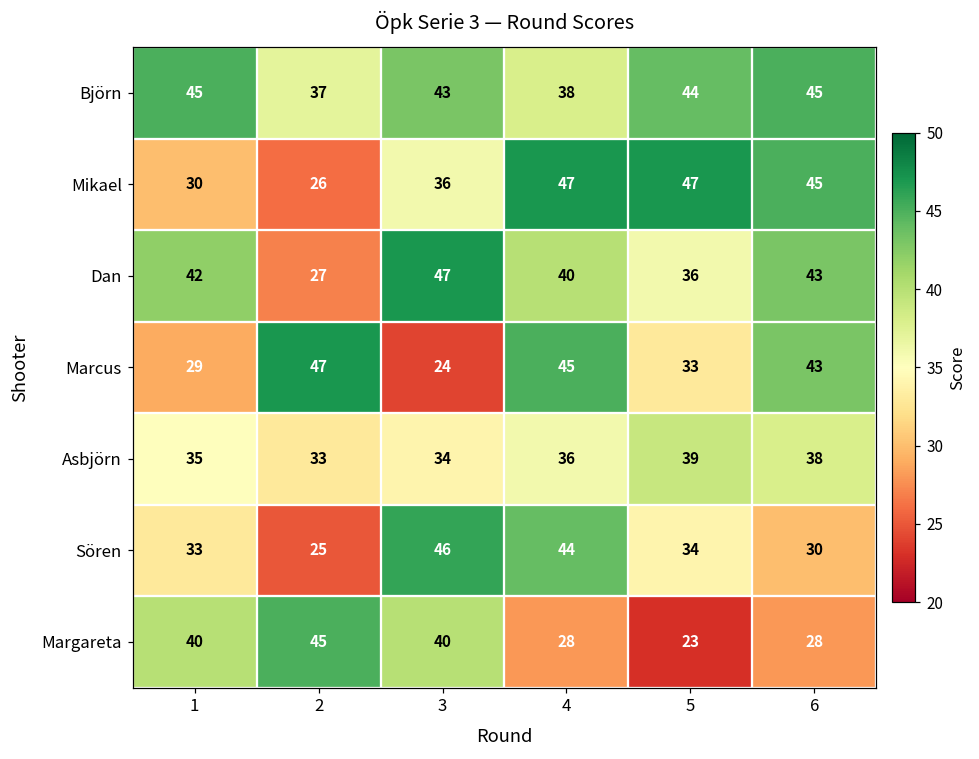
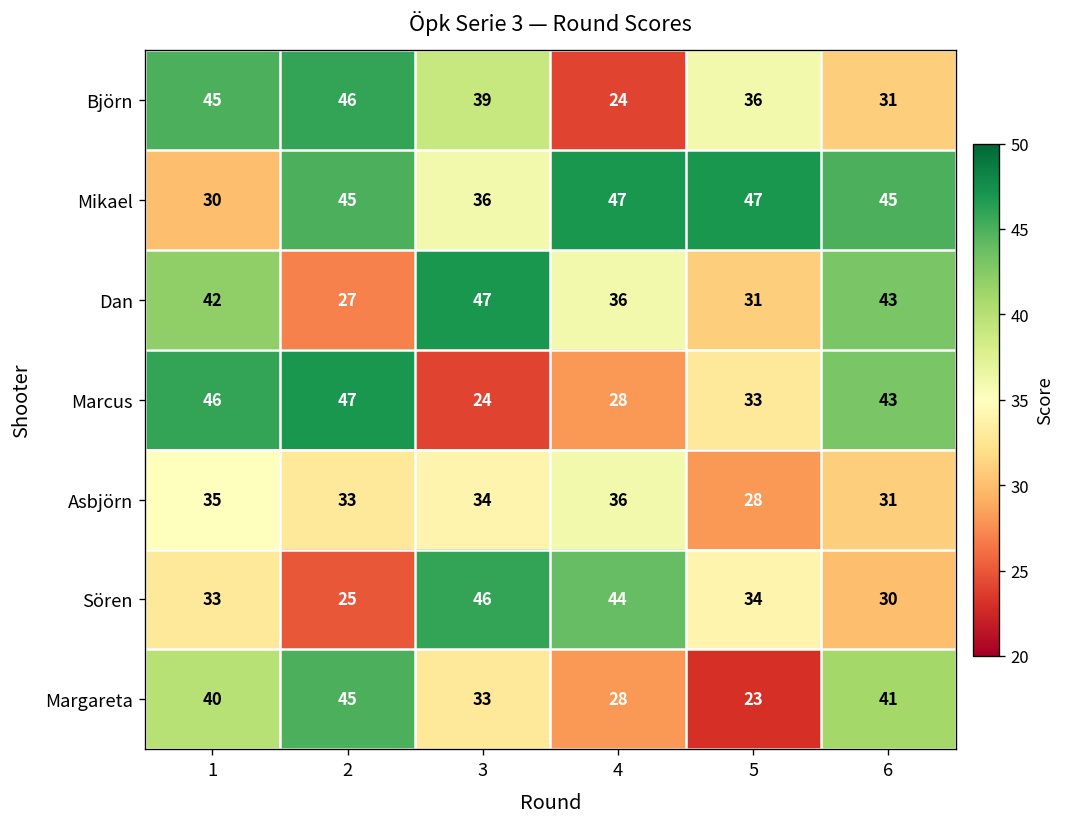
  {
    "Björn": {
      "1": 45,
-     "2": 37,
-     "3": 43,
-     "4": 38,
-     "5": 44,
-     "6": 45
+     "2": 46,
+     "3": 39,
+     "4": 24,
+     "5": 36,
+     "6": 31
    },
    "Mikael": {
      "1": 30,
-     "2": 26,
+     "2": 45,
      "3": 36,
      "4": 47,
      "5": 47,
      "6": 45
    },
    "Dan": {
      "1": 42,
      "2": 27,
      "3": 47,
-     "4": 40,
-     "5": 36,
+     "4": 36,
+     "5": 31,
      "6": 43
    },
    "Marcus": {
-     "1": 29,
+     "1": 46,
      "2": 47,
      "3": 24,
-     "4": 45,
+     "4": 28,
      "5": 33,
      "6": 43
    },
    "Asbjörn": {
      "1": 35,
      "2": 33,
      "3": 34,
      "4": 36,
-     "5": 39,
-     "6": 38
+     "5": 28,
+     "6": 31
    },
    "Sören": {
      "1": 33,
      "2": 25,
      "3": 46,
      "4": 44,
      "5": 34,
      "6": 30
    },
    "Margareta": {
      "1": 40,
      "2": 45,
-     "3": 40,
+     "3": 33,
      "4": 28,
      "5": 23,
-     "6": 28
+     "6": 41
    }
  }
